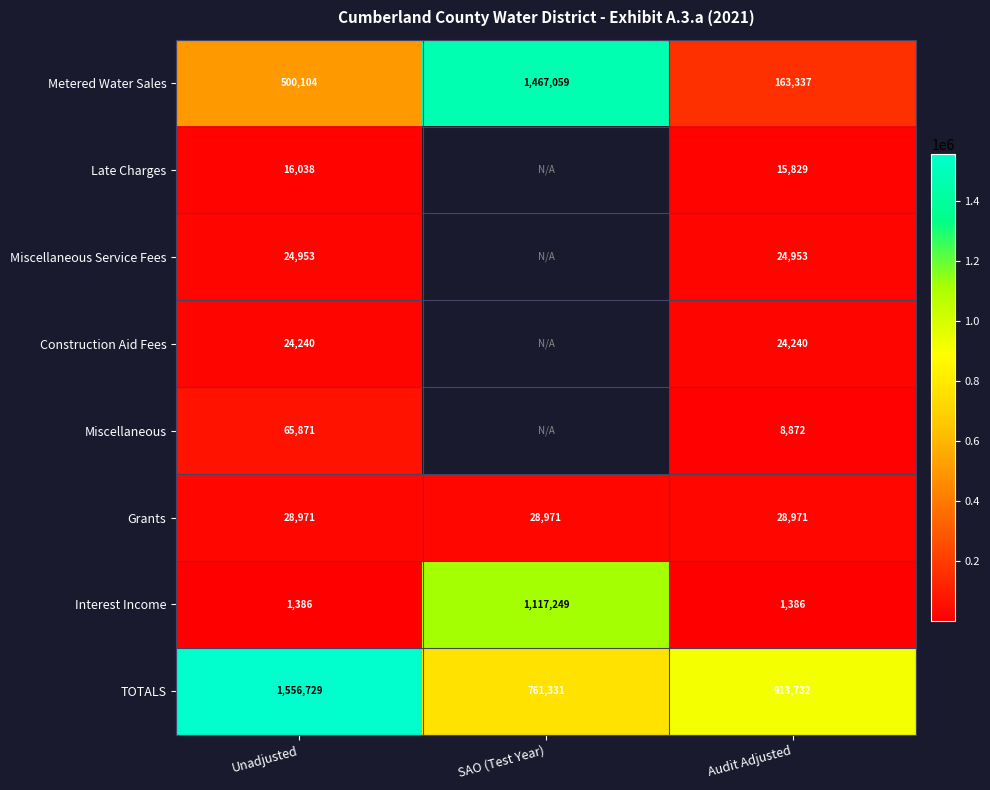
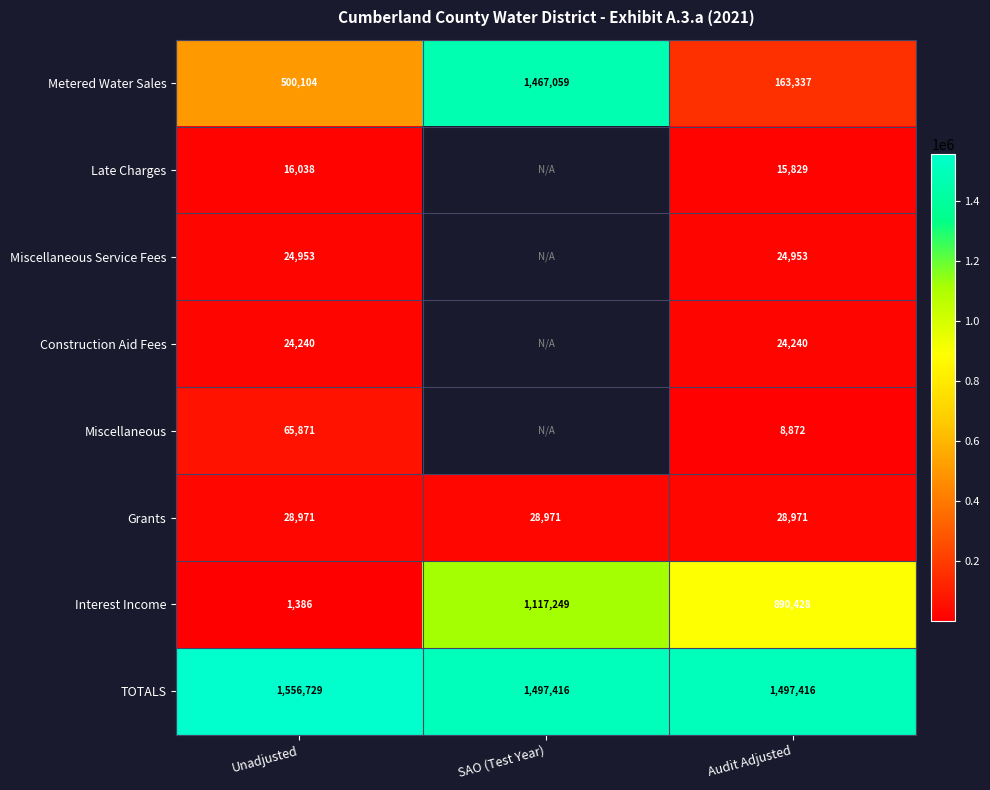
  {
    "Metered Water Sales": {
      "Unadjusted": "500,104",
      "SAO (Test Year)": "1,467,059",
      "Audit Adjusted": "163,337"
    },
    "Late Charges": {
      "Unadjusted": "16,038",
      "Audit Adjusted": "15,829"
    },
    "Miscellaneous Service Fees": {
      "Unadjusted": "24,953",
      "Audit Adjusted": "24,953"
    },
    "Construction Aid Fees": {
      "Unadjusted": "24,240",
      "Audit Adjusted": "24,240"
    },
    "Miscellaneous": {
      "Unadjusted": "65,871",
      "Audit Adjusted": "8,872"
    },
    "Grants": {
      "Unadjusted": "28,971",
      "SAO (Test Year)": "28,971",
      "Audit Adjusted": "28,971"
    },
    "Interest Income": {
      "Unadjusted": "1,386",
      "SAO (Test Year)": "1,117,249",
-     "Audit Adjusted": "1,386"
+     "Audit Adjusted": "890,428"
    },
    "TOTALS": {
      "Unadjusted": "1,556,729",
-     "SAO (Test Year)": "761,331",
-     "Audit Adjusted": "913,732"
+     "SAO (Test Year)": "1,497,416",
+     "Audit Adjusted": "1,497,416"
    }
  }
